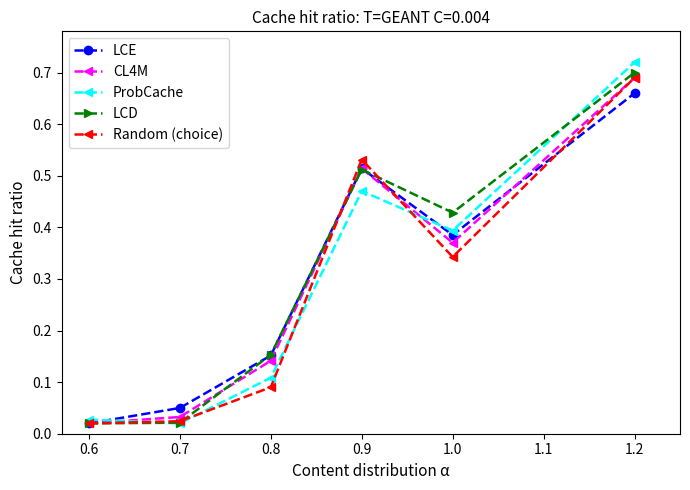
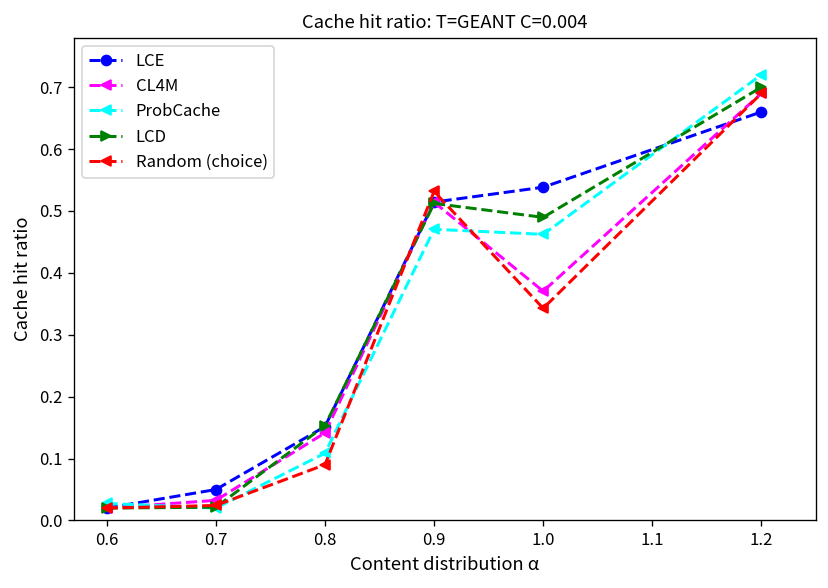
  {
    "LCE": {
      "0.7": 0.05,
-     "1.0": 0.39,
+     "1.0": 0.54,
      "1.2": 0.66
    },
    "CL4M": {
      "0.7": 0.03,
      "0.8": 0.14,
      "1.0": 0.37
    },
    "ProbCache": {
      "0.6": 0.03,
      "0.8": 0.11,
      "0.9": 0.47,
-     "1.0": 0.39,
+     "1.0": 0.46,
      "1.2": 0.72
    },
    "LCD": {
-     "1.0": 0.43,
+     "1.0": 0.49,
      "1.2": 0.70
    },
    "Random (choice)": {
      "0.8": 0.09,
      "0.9": 0.53,
      "1.0": 0.34
    }
  }
